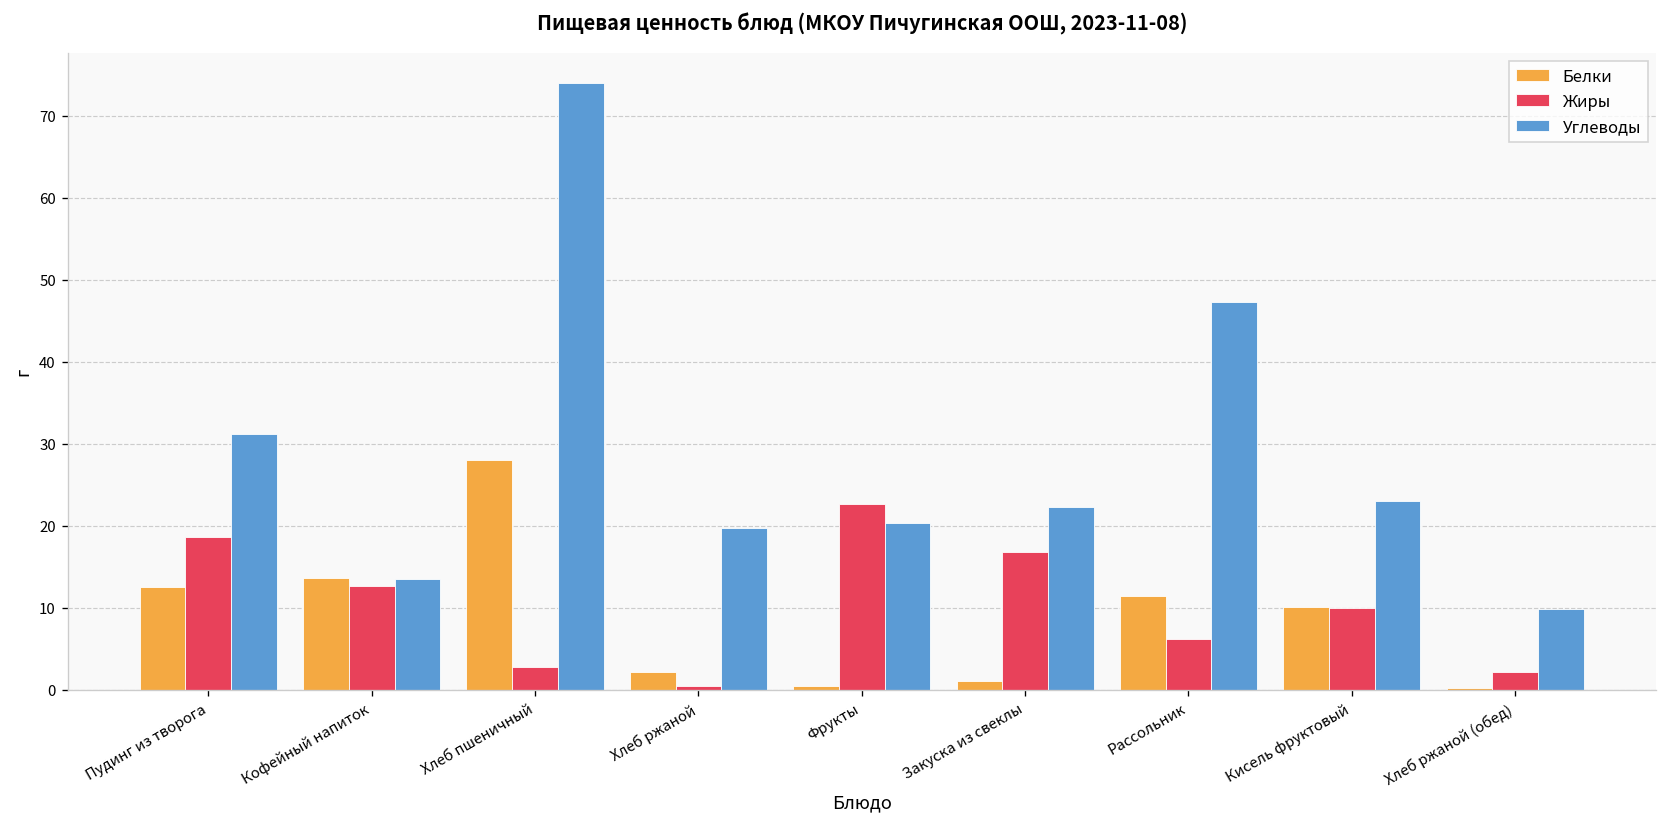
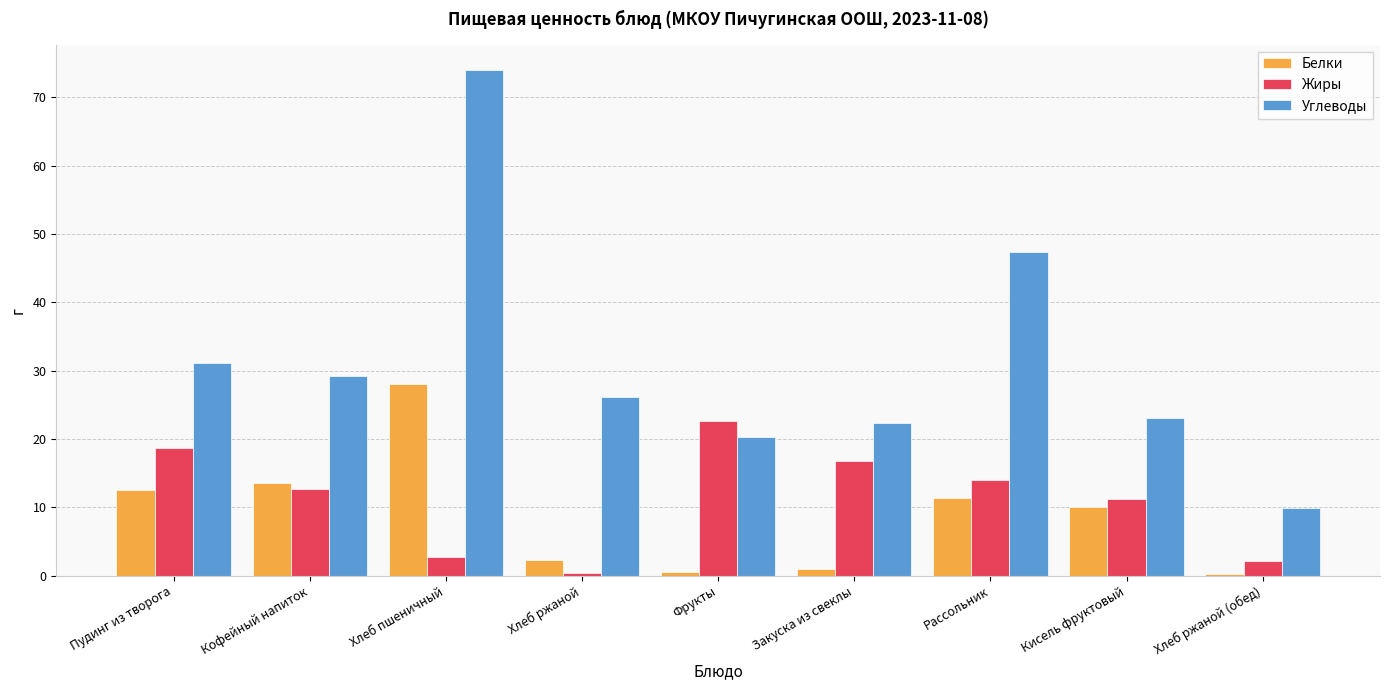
  {
    "Белки": {
      "Пудинг из творога": 13,
      "Кофейный напиток": 14,
      "Хлеб пшеничный": 28,
      "Хлеб ржаной": 2,
      "Фрукты": 1,
      "Закуска из свеклы": 1,
      "Рассольник": 11,
      "Кисель фруктовый": 10
    },
    "Жиры": {
      "Пудинг из творога": 19,
      "Кофейный напиток": 13,
      "Хлеб пшеничный": 3,
      "Хлеб ржаной": 0,
      "Фрукты": 23,
      "Закуска из свеклы": 17,
-     "Рассольник": 6,
-     "Кисель фруктовый": 10,
+     "Рассольник": 14,
+     "Кисель фруктовый": 11,
      "Хлеб ржаной (обед)": 2
    },
    "Углеводы": {
      "Пудинг из творога": 31,
-     "Кофейный напиток": 14,
+     "Кофейный напиток": 29,
      "Хлеб пшеничный": 74,
-     "Хлеб ржаной": 20,
+     "Хлеб ржаной": 26,
      "Фрукты": 20,
      "Закуска из свеклы": 22,
      "Рассольник": 47,
      "Кисель фруктовый": 23,
      "Хлеб ржаной (обед)": 10
    }
  }
